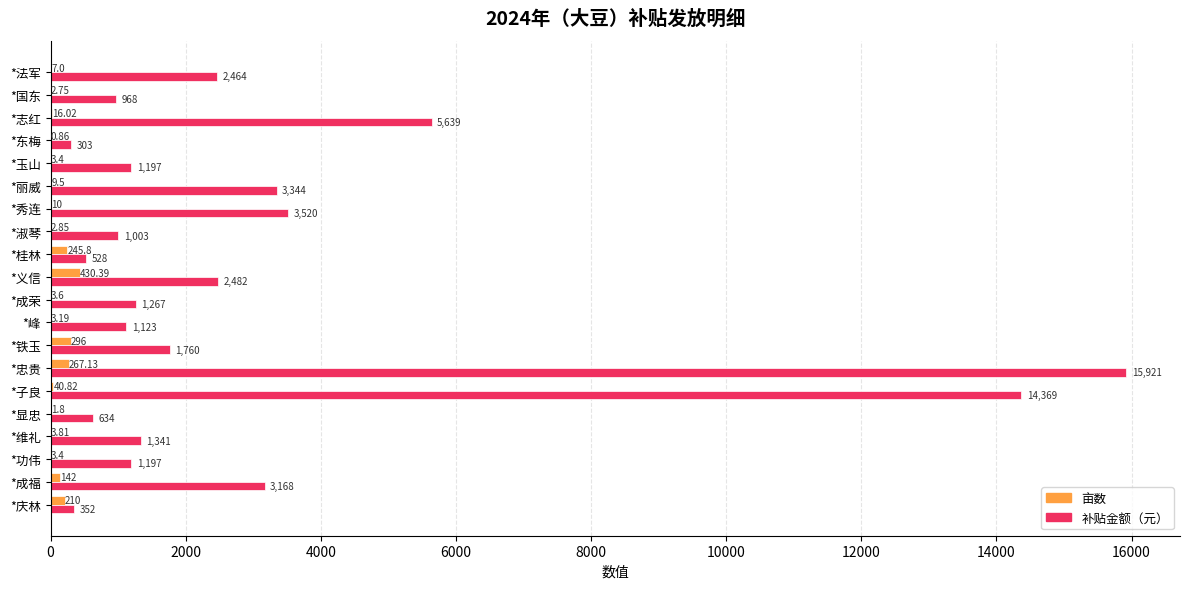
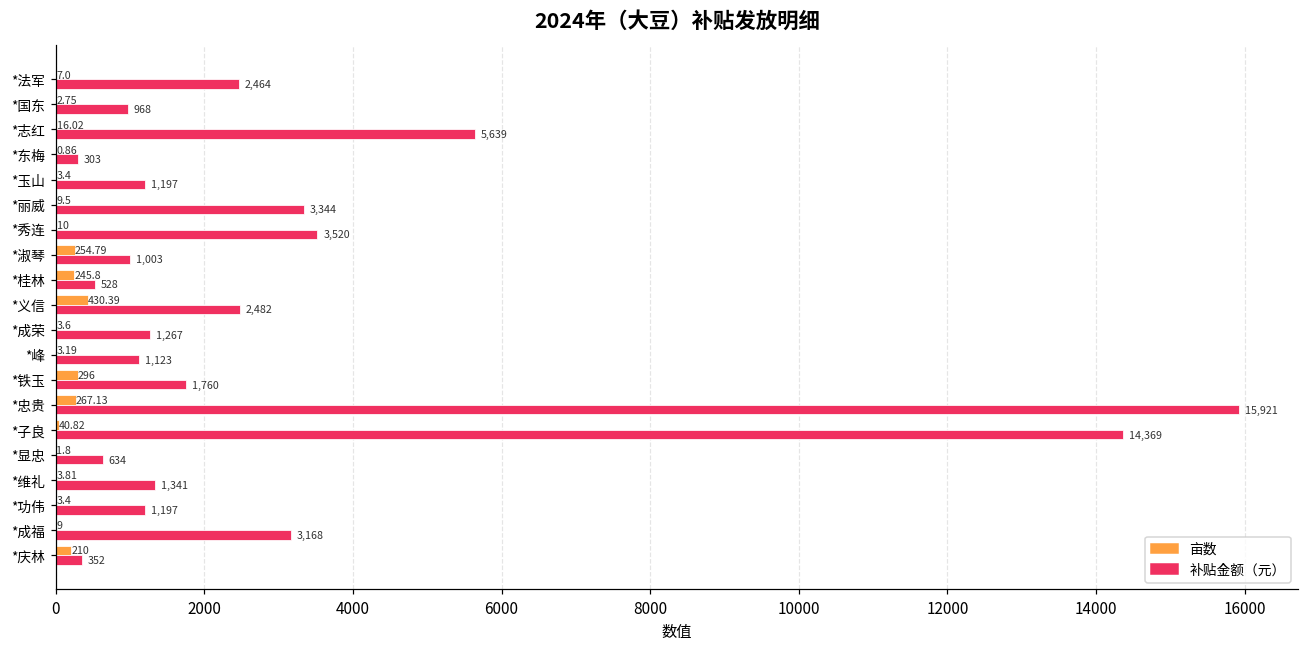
  {
    "亩数": {
      "*法军": "7.0",
      "*国东": "2.75",
      "*志红": "16.02",
      "*东梅": "0.86",
      "*玉山": "3.4",
      "*丽威": "9.5",
      "*秀连": "10",
-     "*淑琴": "2.85",
+     "*淑琴": "254.79",
      "*桂林": "245.8",
      "*义信": "430.39",
      "*成荣": "3.6",
      "*峰": "3.19",
      "*铁玉": "296",
      "*忠贵": "267.13",
      "*子良": "40.82",
      "*显忠": "1.8",
      "*维礼": "3.81",
      "*功伟": "3.4",
-     "*成福": "142",
+     "*成福": "9",
      "*庆林": "210"
    },
    "补贴金额（元）": {
      "*法军": "2,464",
      "*国东": "968",
      "*志红": "5,639",
      "*东梅": "303",
      "*玉山": "1,197",
      "*丽威": "3,344",
      "*秀连": "3,520",
      "*淑琴": "1,003",
      "*桂林": "528",
      "*义信": "2,482",
      "*成荣": "1,267",
      "*峰": "1,123",
      "*铁玉": "1,760",
      "*忠贵": "15,921",
      "*子良": "14,369",
      "*显忠": "634",
      "*维礼": "1,341",
      "*功伟": "1,197",
      "*成福": "3,168",
      "*庆林": "352"
    }
  }
